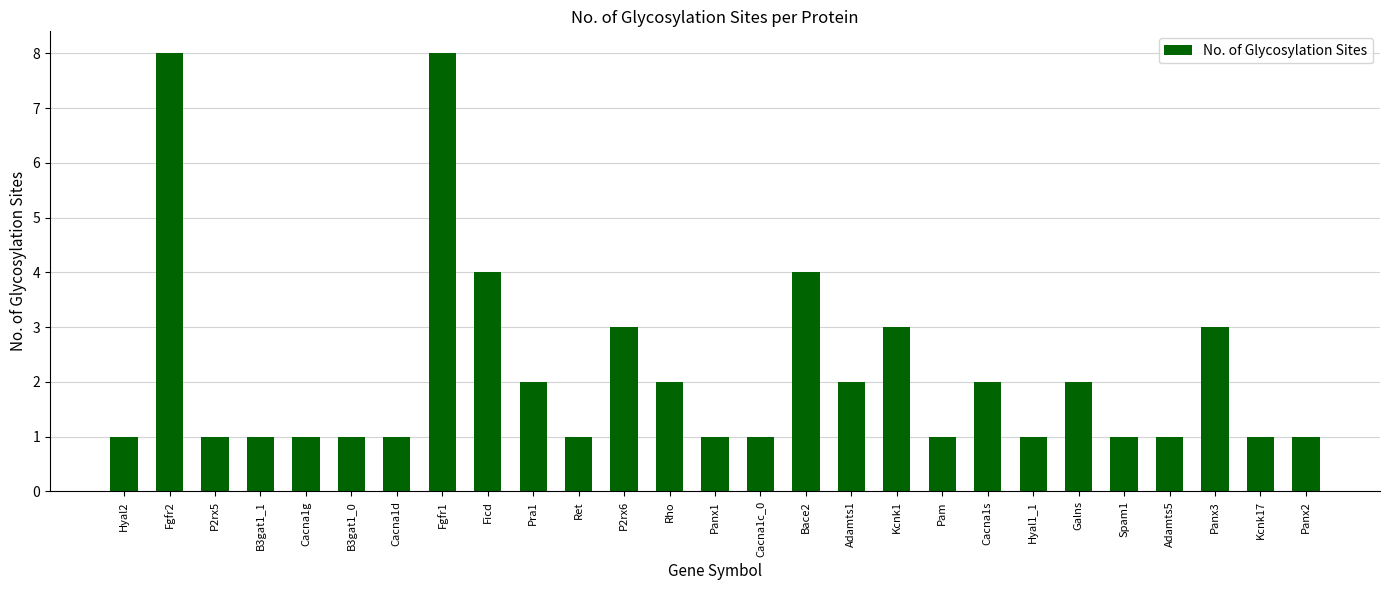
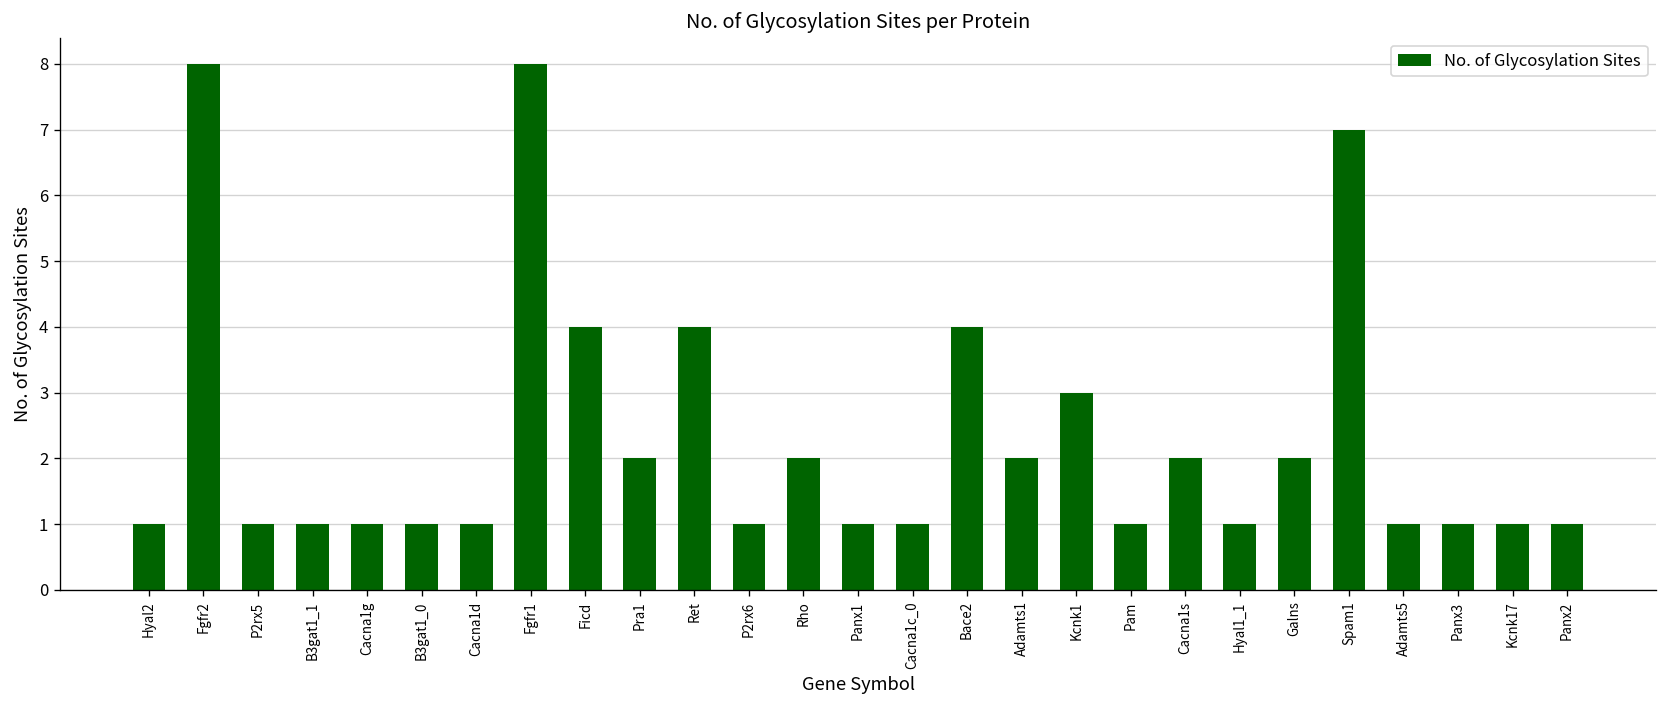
  {
    "Hyal2": 1,
    "Fgfr2": 8,
    "P2rx5": 1,
    "B3gat1_1": 1,
    "Cacna1g": 1,
    "B3gat1_0": 1,
    "Cacna1d": 1,
    "Fgfr1": 8,
    "Ficd": 4,
    "Pra1": 2,
-   "Ret": 1,
-   "P2rx6": 3,
+   "Ret": 4,
+   "P2rx6": 1,
    "Rho": 2,
    "Panx1": 1,
    "Cacna1c_0": 1,
    "Bace2": 4,
    "Adamts1": 2,
    "Kcnk1": 3,
    "Pam": 1,
    "Cacna1s": 2,
    "Hyal1_1": 1,
    "Galns": 2,
-   "Spam1": 1,
+   "Spam1": 7,
    "Adamts5": 1,
-   "Panx3": 3,
+   "Panx3": 1,
    "Kcnk17": 1,
    "Panx2": 1
  }
